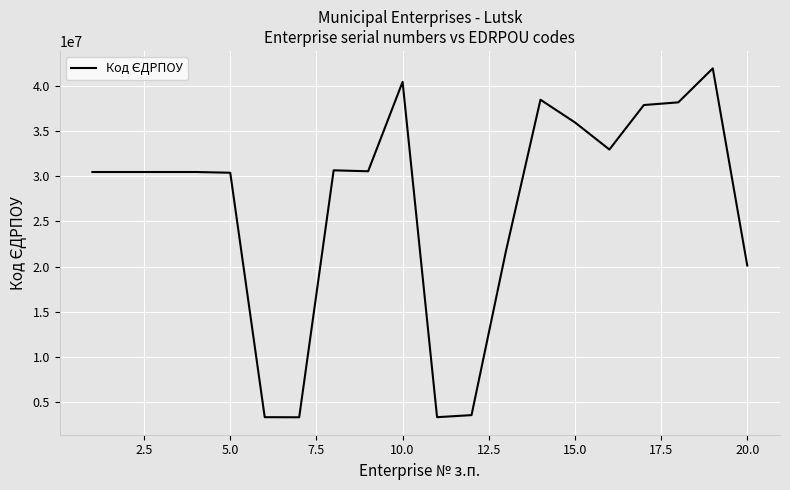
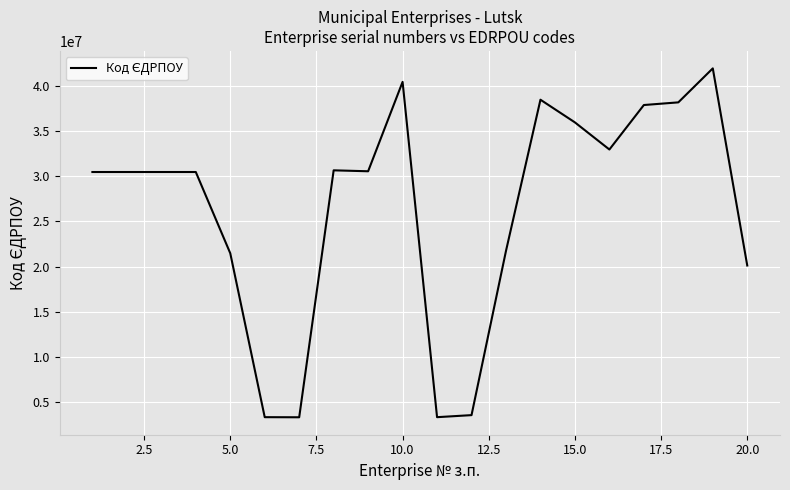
  {
-   "5.0": 30000000,
+   "5.0": 21000000,
    "10.0": 40000000,
    "15.0": 36000000,
    "20.0": 20000000
  }
